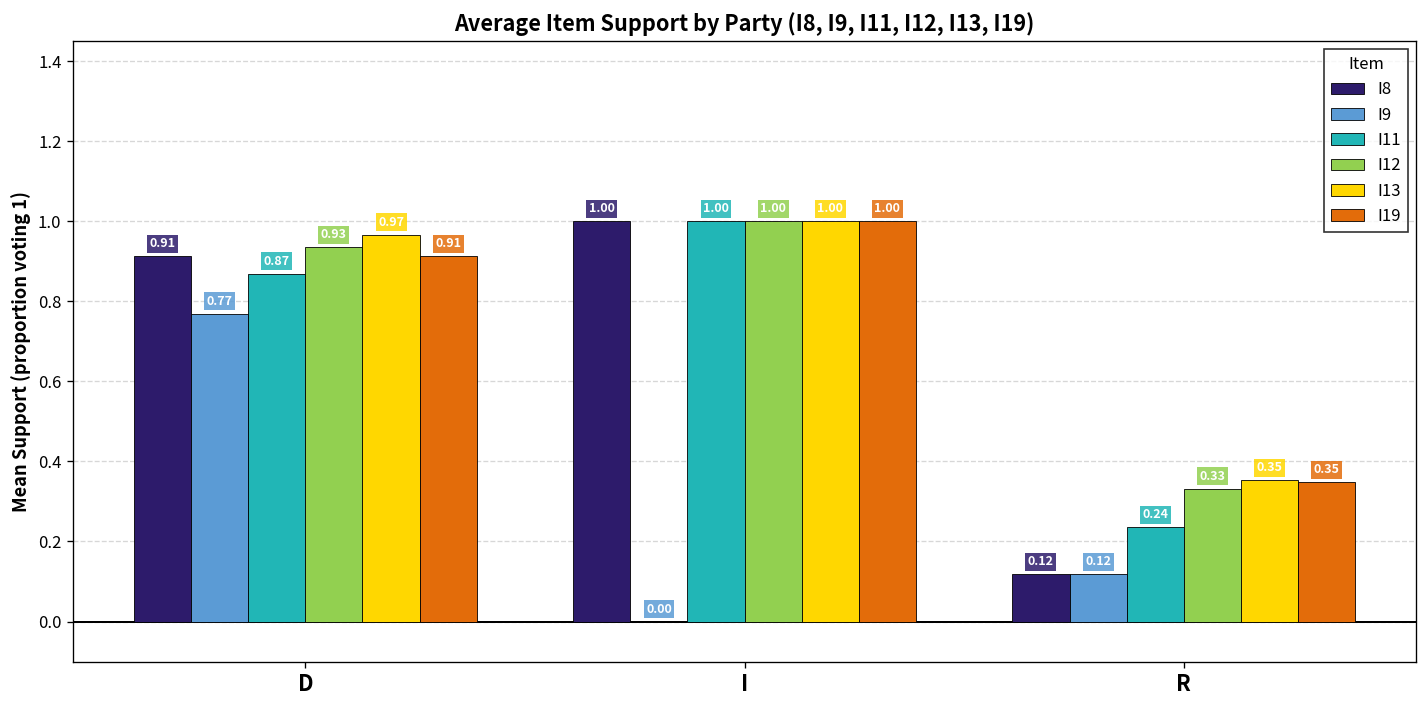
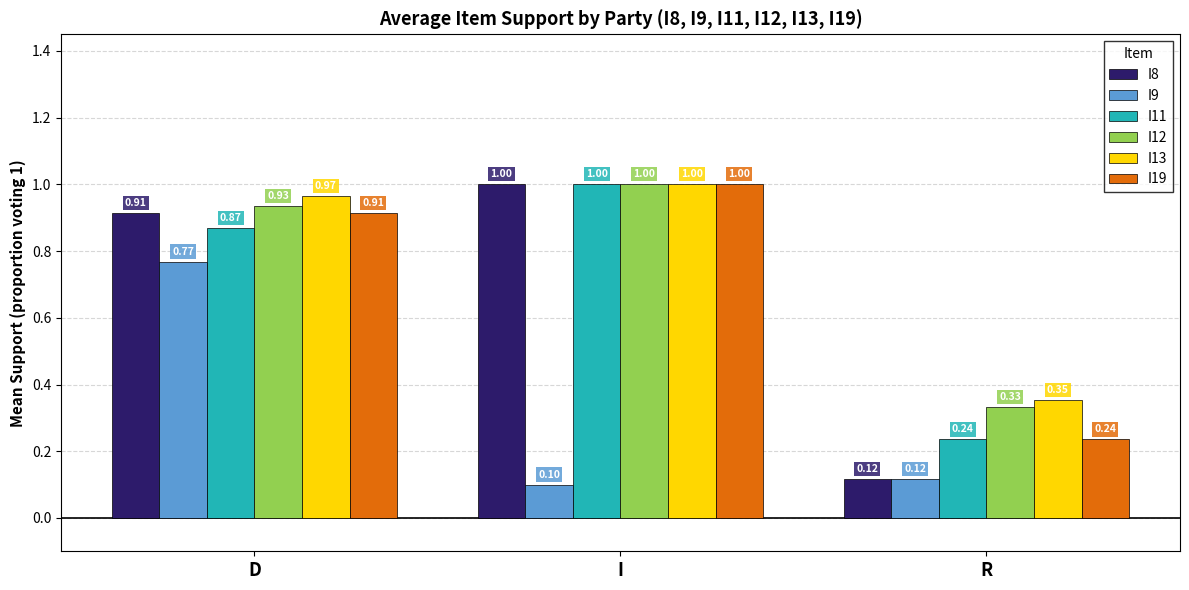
  {
    "I9": {
-     "I": 0.00
+     "I": 0.10
    },
    "I19": {
-     "R": 0.35
+     "R": 0.24
    }
  }
